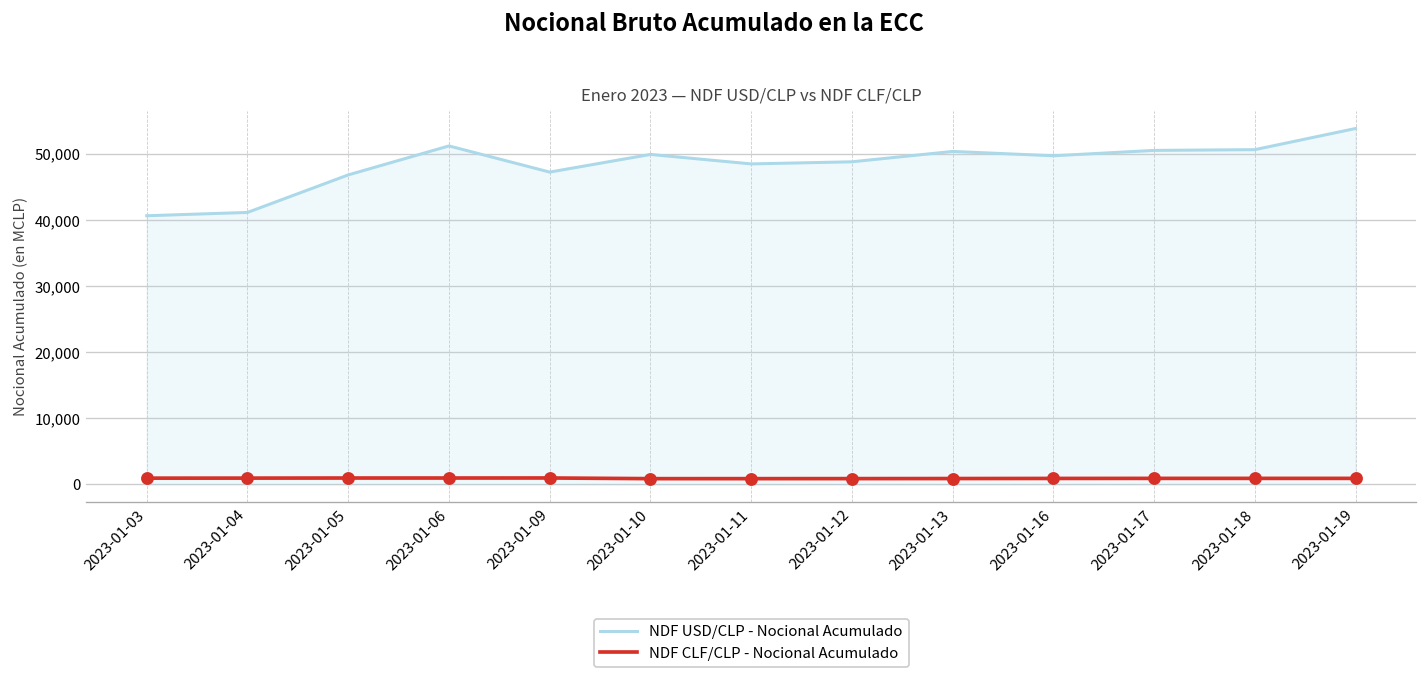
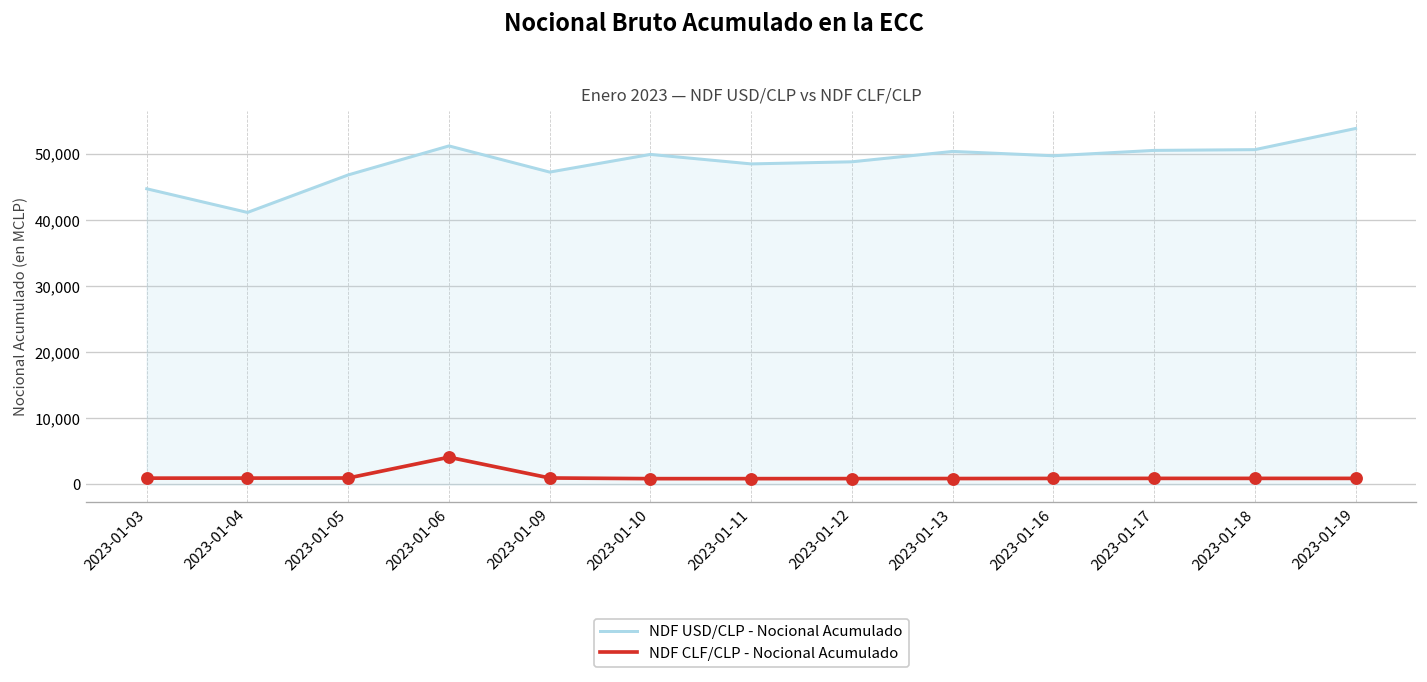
  {
    "NDF USD/CLP - Nocional Acumulado": {
-     "2023-01-03": "41,000",
+     "2023-01-03": "45,000",
      "2023-01-04": "41,000",
      "2023-01-05": "47,000",
      "2023-01-06": "51,000",
      "2023-01-09": "47,000",
      "2023-01-10": "50,000",
      "2023-01-11": "49,000",
      "2023-01-12": "49,000",
      "2023-01-13": "50,000",
      "2023-01-16": "50,000",
      "2023-01-17": "51,000",
      "2023-01-18": "51,000",
      "2023-01-19": "54,000"
    },
    "NDF CLF/CLP - Nocional Acumulado": {
      "2023-01-03": "1,000",
      "2023-01-04": "1,000",
      "2023-01-05": "1,000",
-     "2023-01-06": "1,000",
+     "2023-01-06": "4,000",
      "2023-01-09": "1,000",
      "2023-01-10": "1,000",
      "2023-01-11": "1,000",
      "2023-01-12": "1,000",
      "2023-01-13": "1,000",
      "2023-01-16": "1,000",
      "2023-01-17": "1,000",
      "2023-01-18": "1,000",
      "2023-01-19": "1,000"
    }
  }
